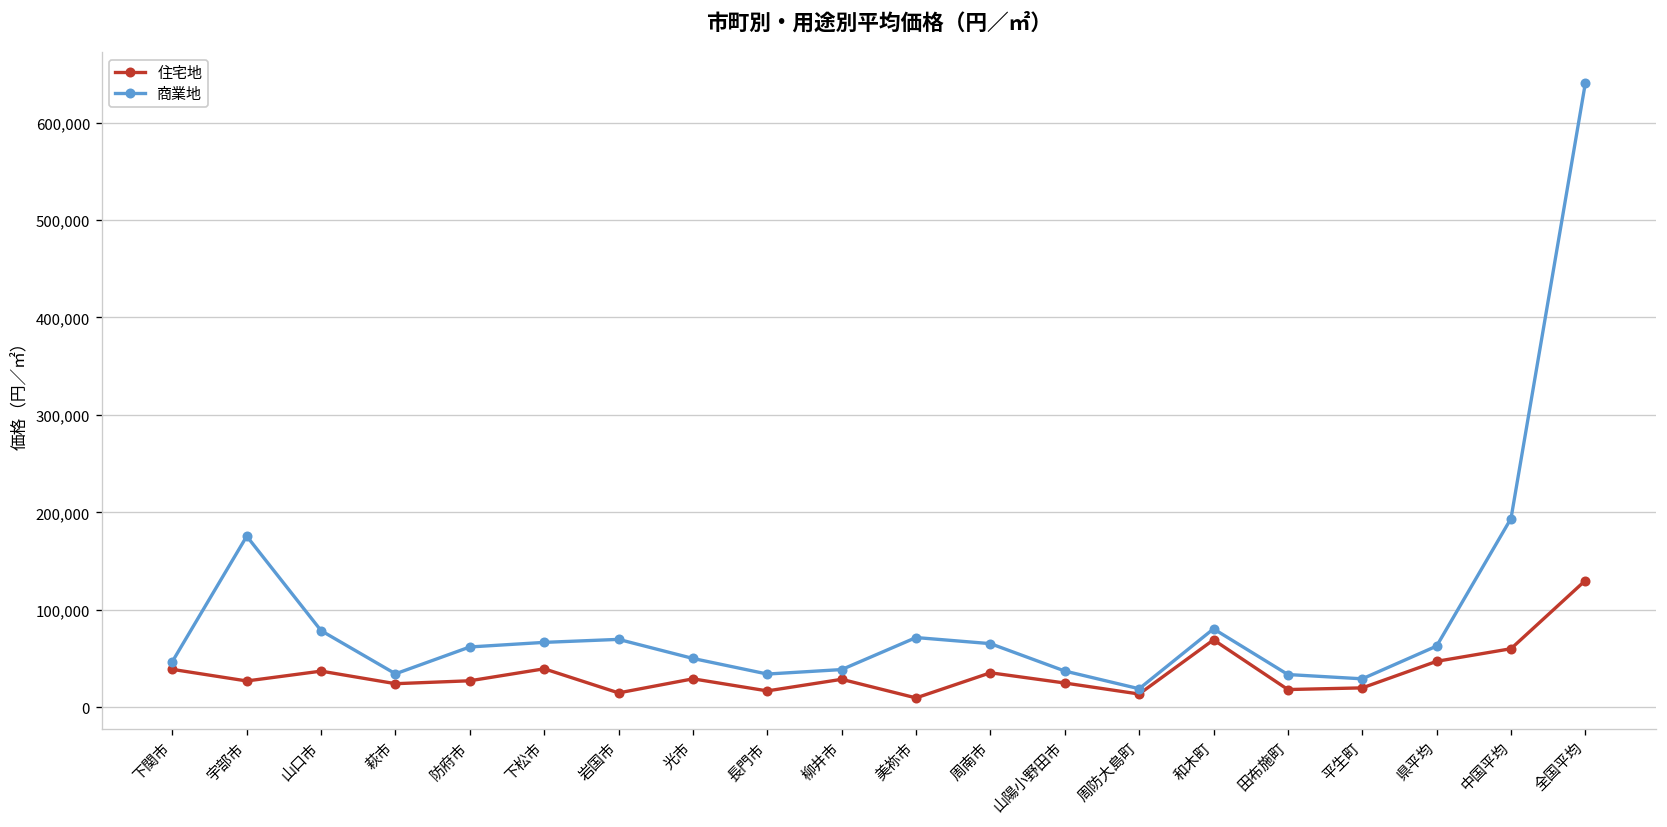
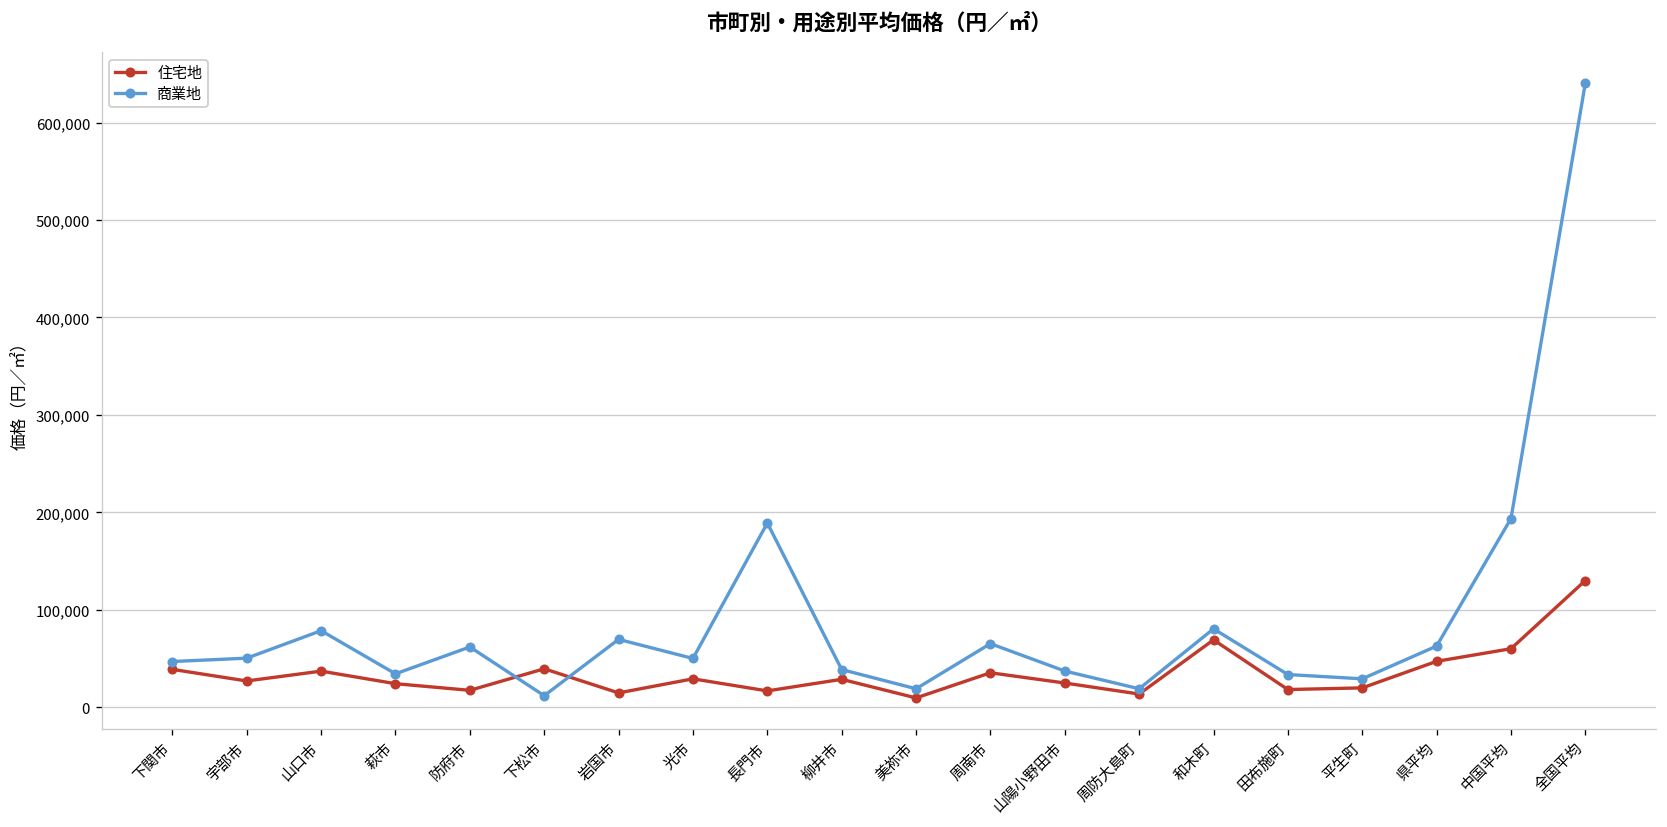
  {
    "住宅地": {
      "下関市": "40,000",
      "宇部市": "30,000",
      "山口市": "40,000",
      "萩市": "20,000",
-     "防府市": "30,000",
+     "防府市": "20,000",
      "下松市": "40,000",
      "岩国市": "10,000",
      "光市": "30,000",
      "長門市": "20,000",
      "柳井市": "30,000",
      "美祢市": "10,000",
      "周南市": "40,000",
      "山陽小野田市": "20,000",
      "周防大島町": "10,000",
      "和木町": "70,000",
      "田布施町": "20,000",
      "平生町": "20,000",
      "県平均": "50,000",
      "中国平均": "60,000",
      "全国平均": "130,000"
    },
    "商業地": {
      "下関市": "50,000",
-     "宇部市": "180,000",
+     "宇部市": "50,000",
      "山口市": "80,000",
      "萩市": "30,000",
      "防府市": "60,000",
-     "下松市": "70,000",
+     "下松市": "10,000",
      "岩国市": "70,000",
      "光市": "50,000",
-     "長門市": "30,000",
+     "長門市": "190,000",
      "柳井市": "40,000",
-     "美祢市": "70,000",
+     "美祢市": "20,000",
      "周南市": "70,000",
      "山陽小野田市": "40,000",
      "周防大島町": "20,000",
      "和木町": "80,000",
      "田布施町": "30,000",
      "平生町": "30,000",
      "県平均": "60,000",
      "中国平均": "190,000",
      "全国平均": "640,000"
    }
  }
